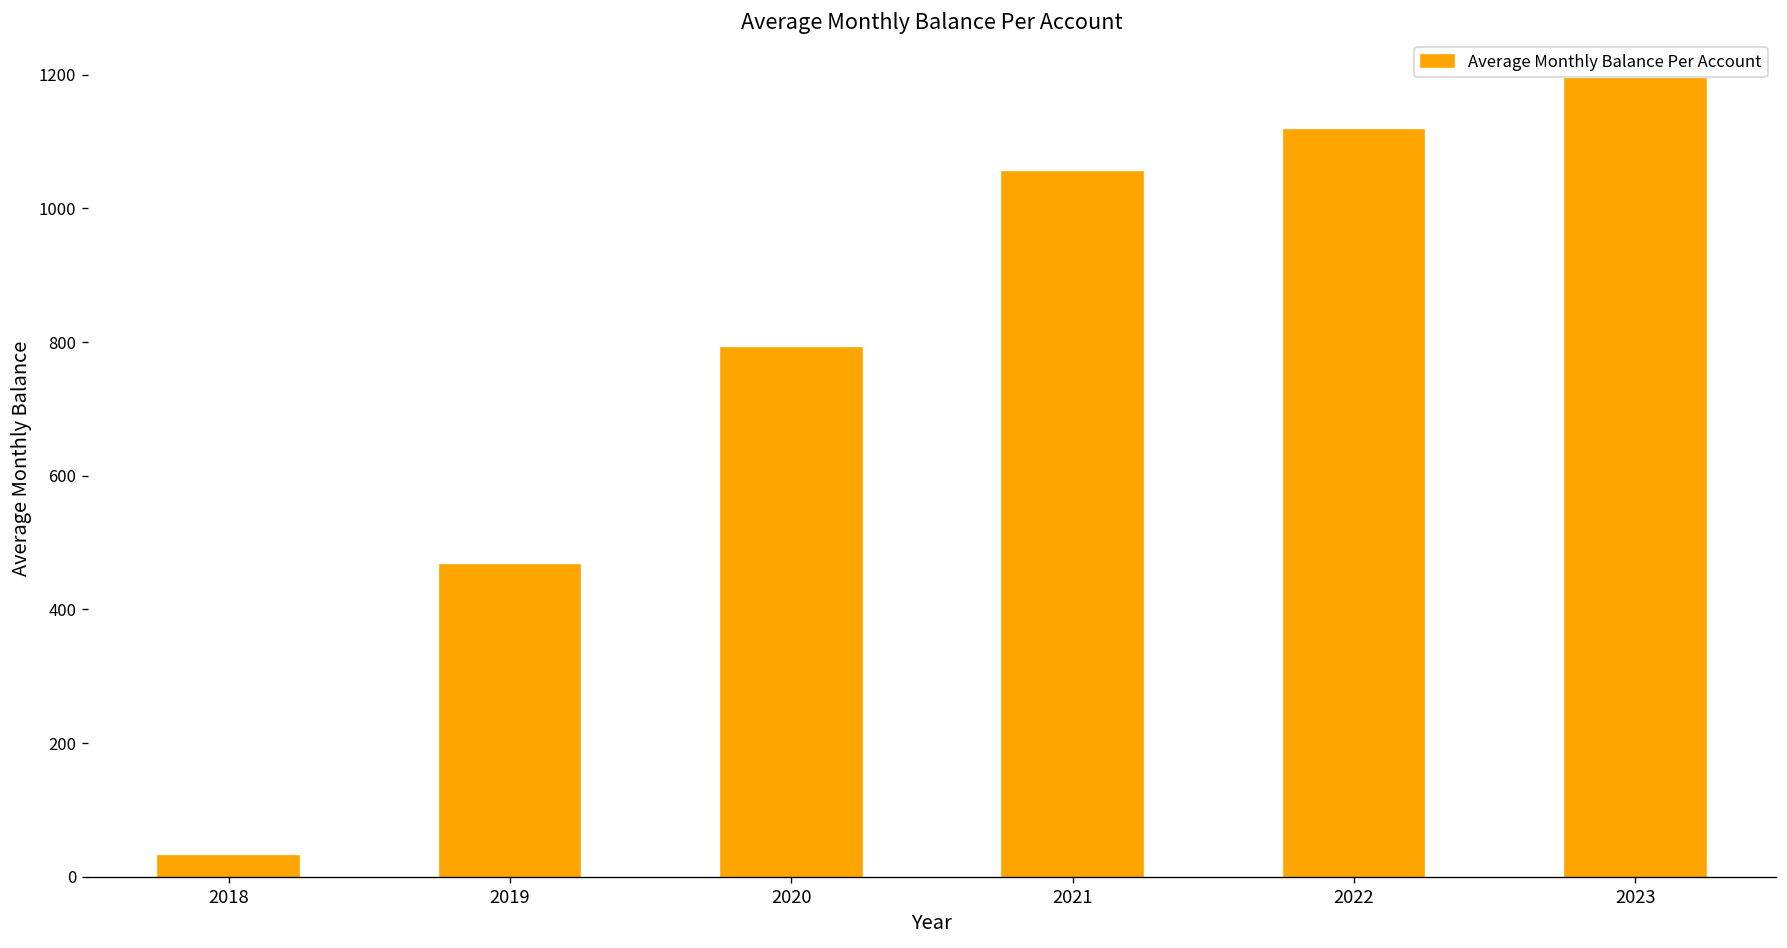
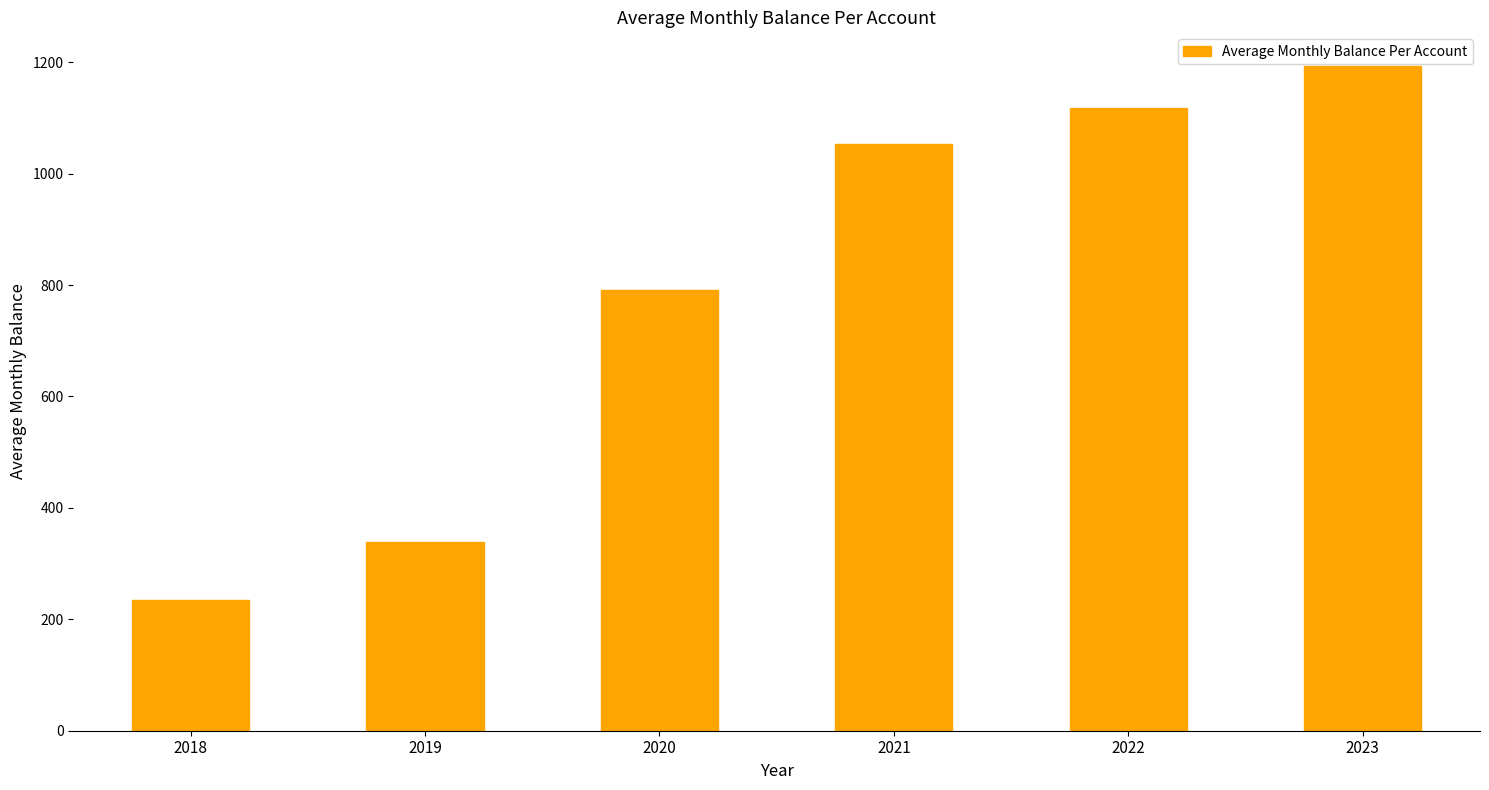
  {
-   "2018": 30,
-   "2019": 470,
+   "2018": 230,
+   "2019": 340,
    "2020": 790,
    "2021": 1050,
    "2022": 1120,
    "2023": 1190
  }
